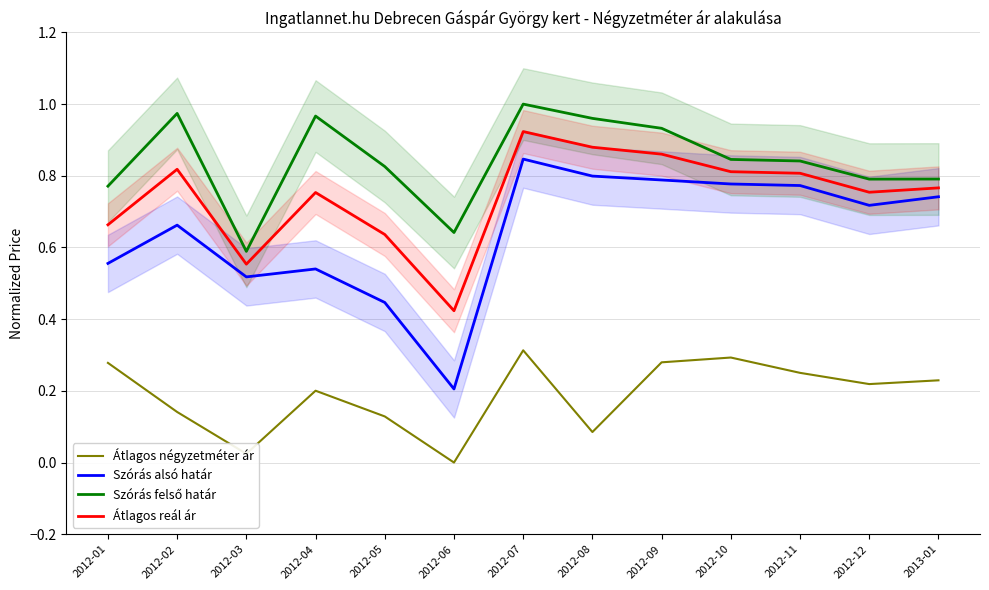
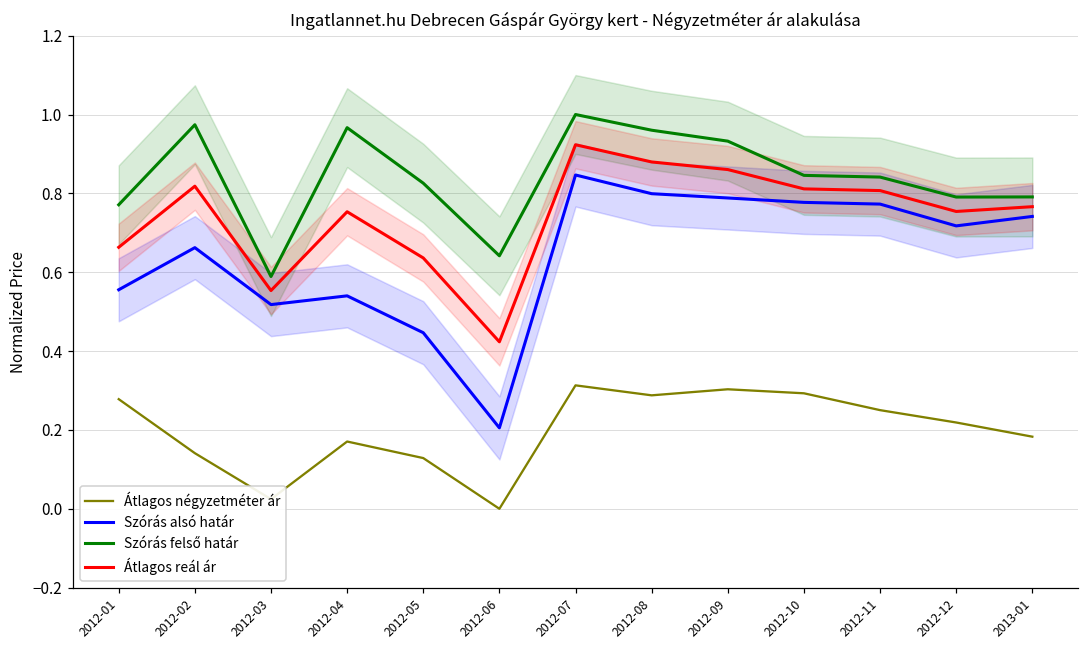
  {
    "Átlagos négyzetméter ár": {
      "2012-01": 0.28,
      "2012-02": 0.14,
-     "2012-04": 0.20,
+     "2012-04": 0.17,
      "2012-05": 0.13,
      "2012-06": 0.00,
      "2012-07": 0.31,
-     "2012-08": 0.09,
-     "2012-09": 0.28,
+     "2012-08": 0.29,
+     "2012-09": 0.30,
      "2012-10": 0.29,
      "2012-11": 0.25,
      "2012-12": 0.22,
-     "2013-01": 0.23
+     "2013-01": 0.18
    }
  }
